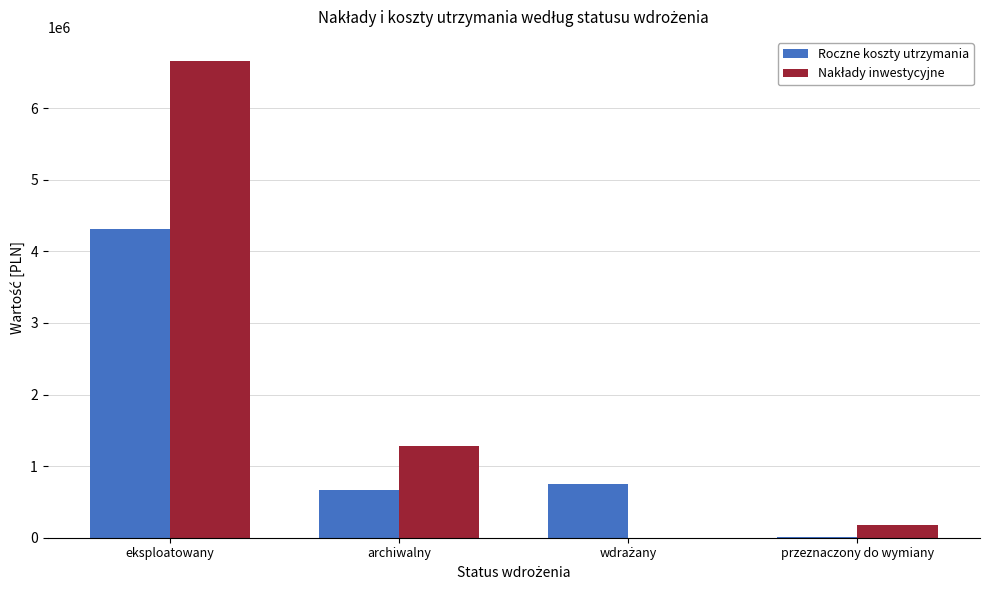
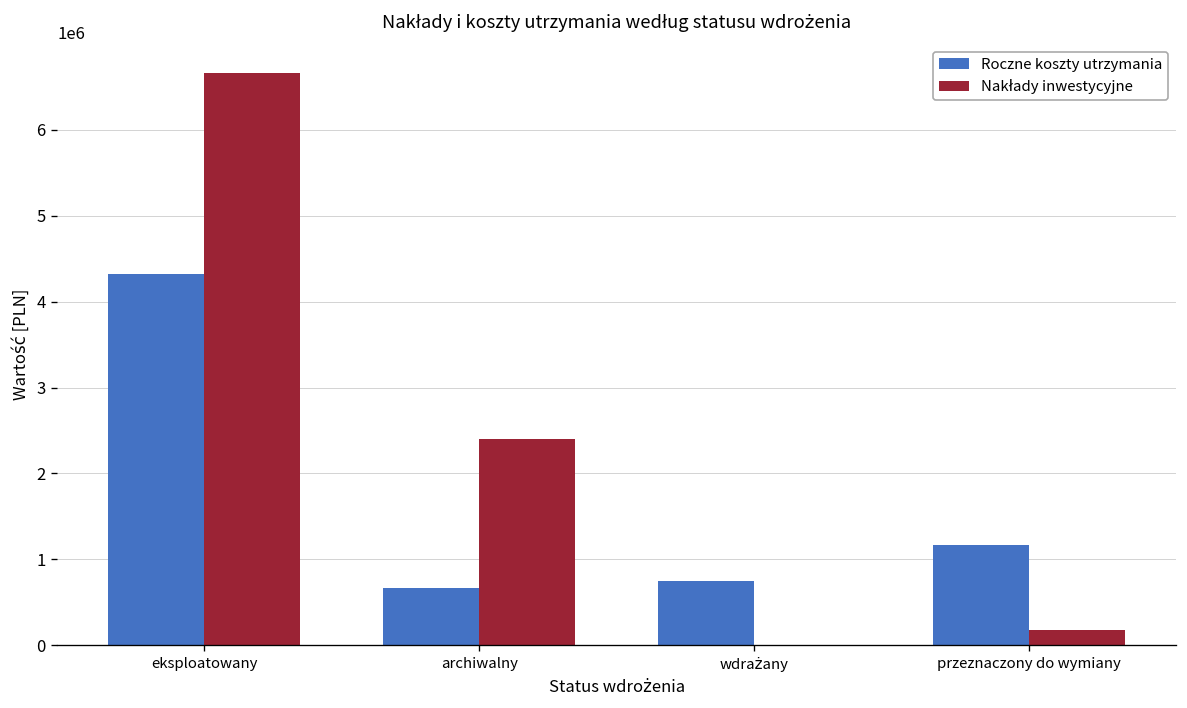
  {
    "Roczne koszty utrzymania": {
      "eksploatowany": 4300000,
      "archiwalny": 700000,
      "wdrażany": 800000,
-     "przeznaczony do wymiany": 0
+     "przeznaczony do wymiany": 1200000
    },
    "Nakłady inwestycyjne": {
      "eksploatowany": 6700000,
-     "archiwalny": 1300000,
+     "archiwalny": 2400000,
      "wdrażany": 0,
      "przeznaczony do wymiany": 200000
    }
  }
